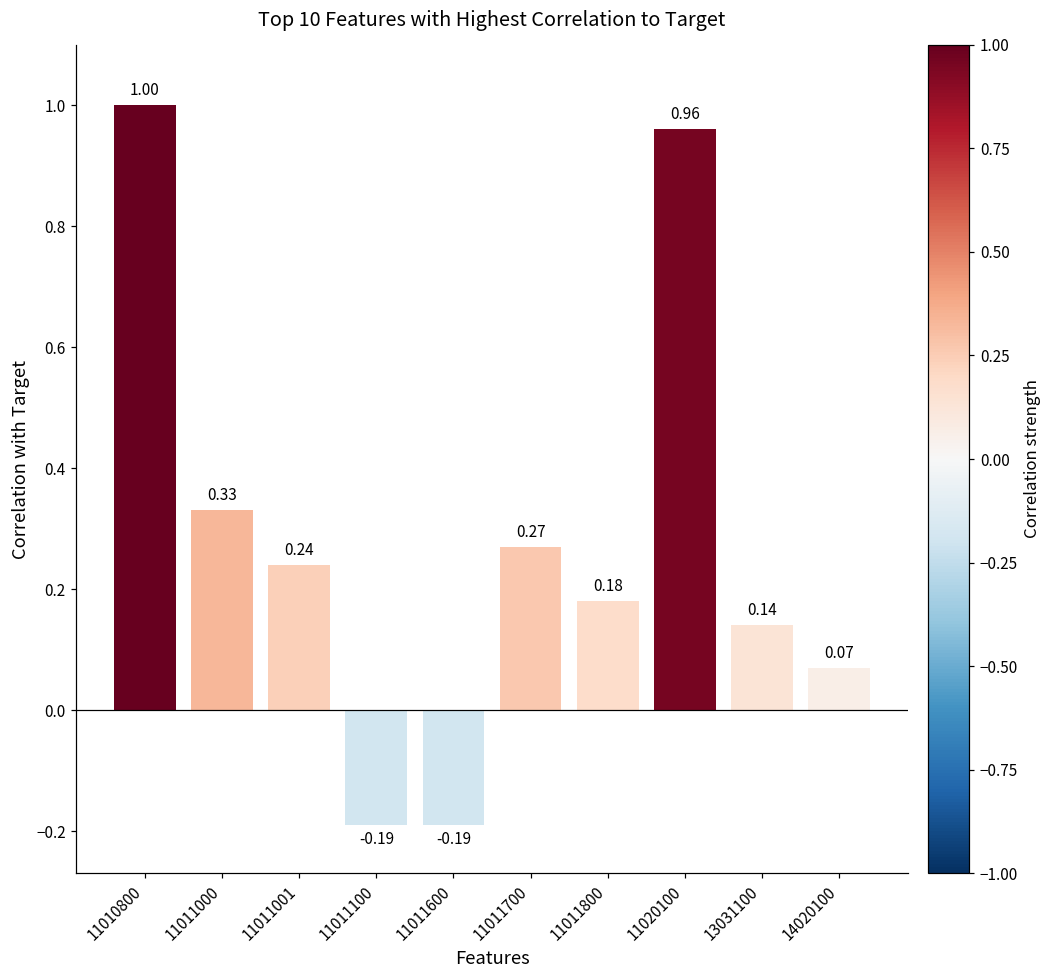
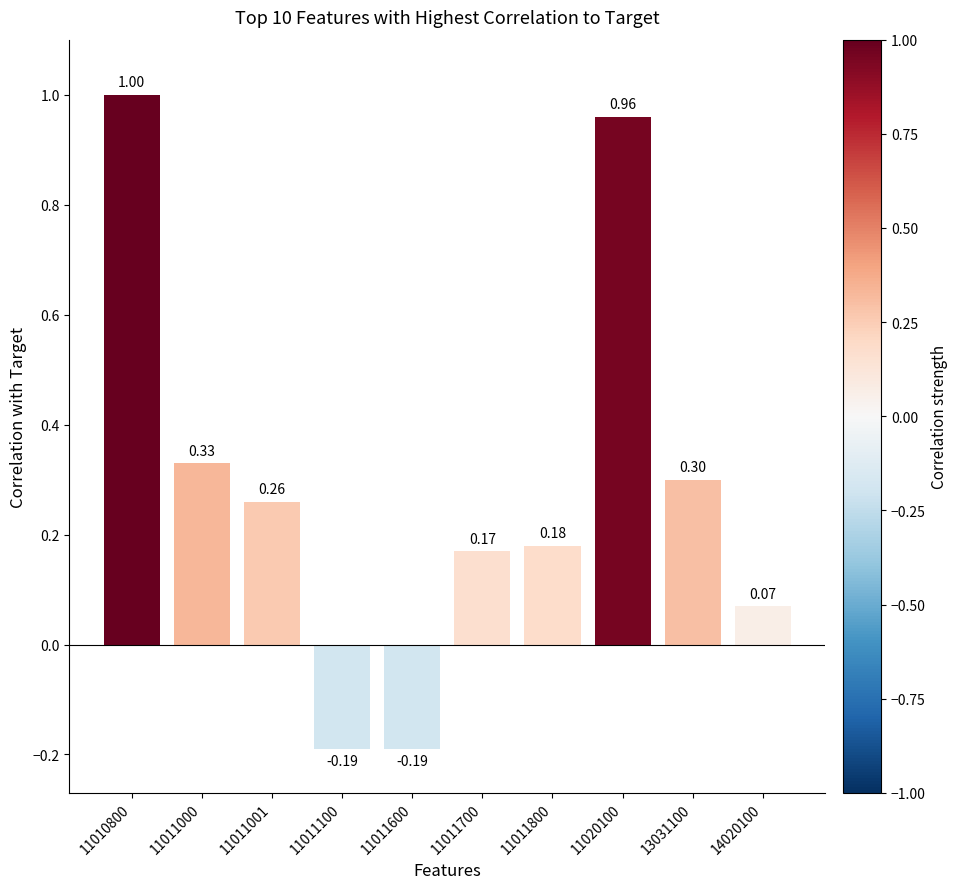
  {
    "11010800": 1.00,
    "11011000": 0.33,
-   "11011001": 0.24,
+   "11011001": 0.26,
    "11011100": -0.19,
    "11011600": -0.19,
-   "11011700": 0.27,
+   "11011700": 0.17,
    "11011800": 0.18,
    "11020100": 0.96,
-   "13031100": 0.14,
+   "13031100": 0.30,
    "14020100": 0.07
  }
